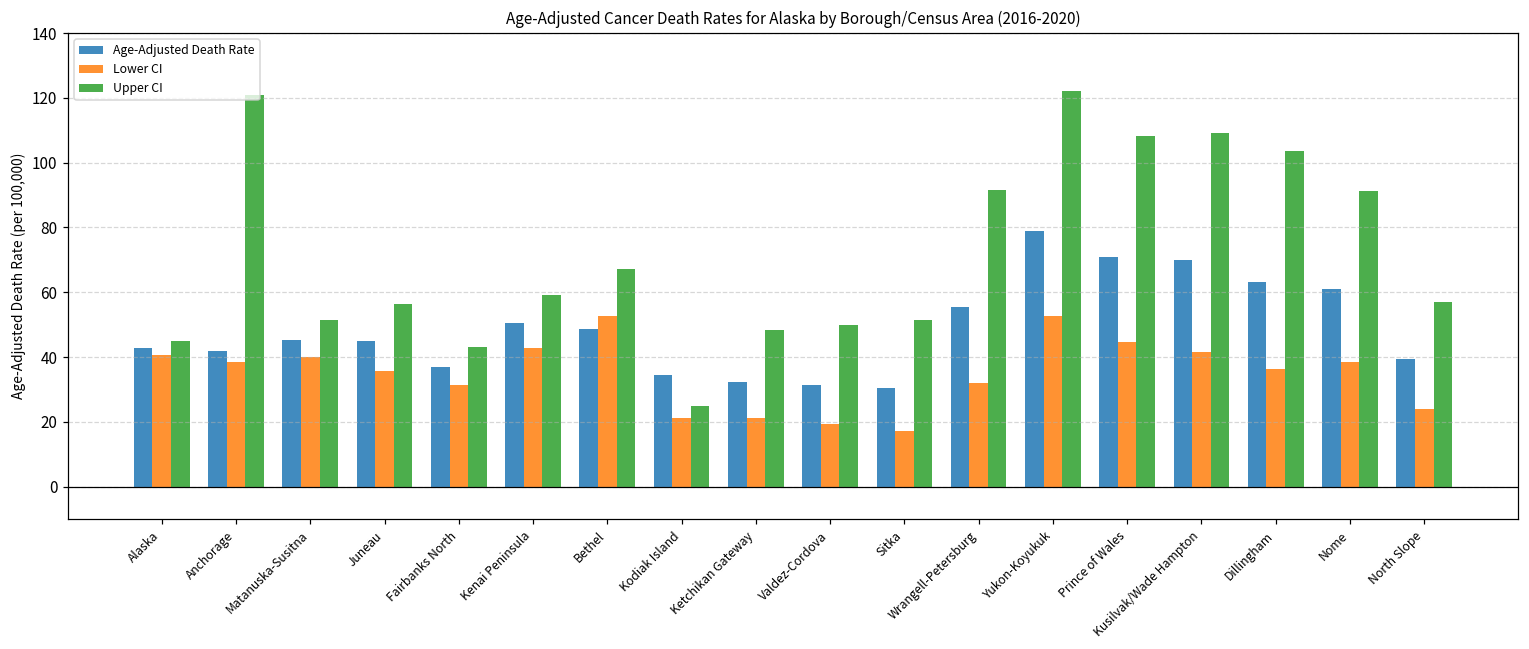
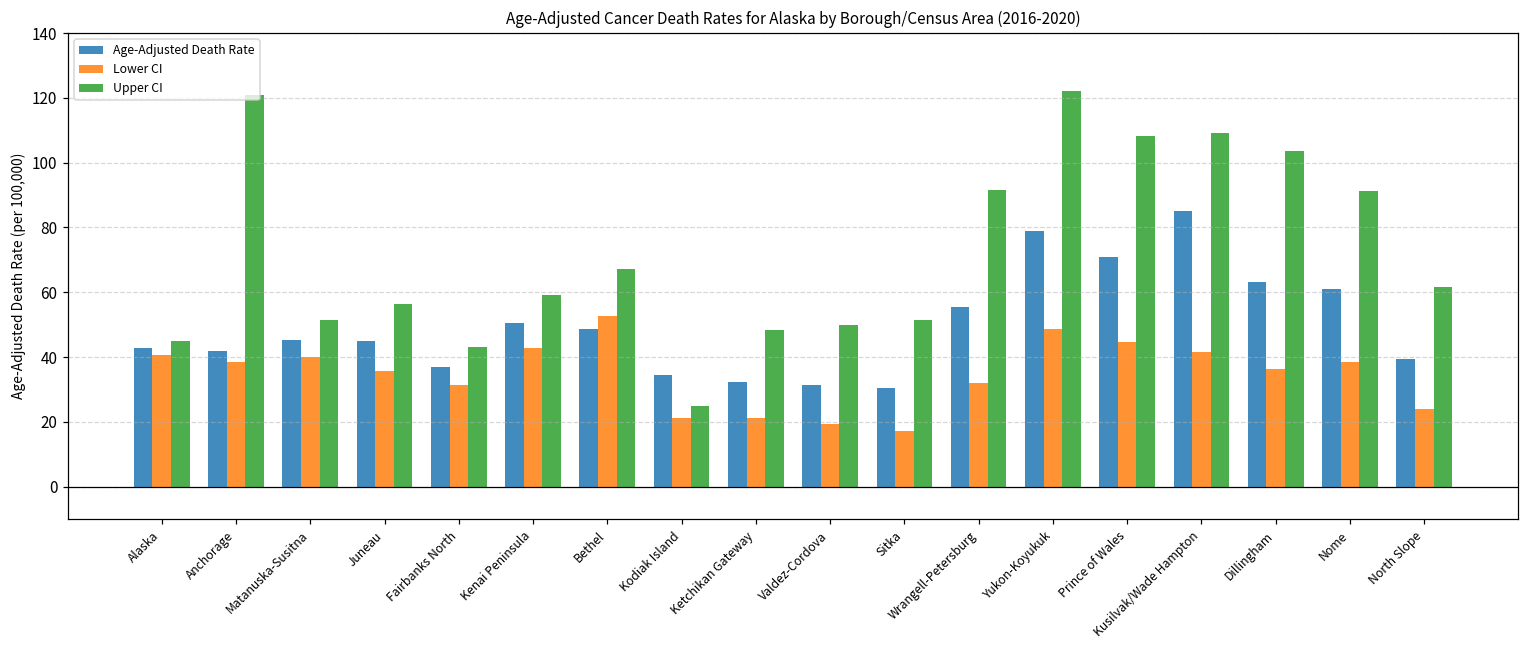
  {
    "Age-Adjusted Death Rate": {
      "Alaska": 43,
      "Anchorage": 42,
      "Matanuska-Susitna": 45,
      "Juneau": 45,
      "Fairbanks North": 37,
      "Kenai Peninsula": 51,
      "Bethel": 49,
      "Kodiak Island": 34,
      "Ketchikan Gateway": 32,
      "Valdez-Cordova": 31,
      "Sitka": 31,
      "Wrangell-Petersburg": 55,
      "Yukon-Koyukuk": 79,
      "Prince of Wales": 71,
-     "Kusilvak/Wade Hampton": 70,
+     "Kusilvak/Wade Hampton": 85,
      "Dillingham": 63,
      "Nome": 61,
      "North Slope": 39
    },
    "Lower CI": {
      "Alaska": 41,
      "Anchorage": 39,
      "Matanuska-Susitna": 40,
      "Juneau": 36,
      "Fairbanks North": 32,
      "Kenai Peninsula": 43,
      "Bethel": 53,
      "Kodiak Island": 21,
      "Ketchikan Gateway": 21,
      "Valdez-Cordova": 19,
      "Sitka": 17,
      "Wrangell-Petersburg": 32,
-     "Yukon-Koyukuk": 53,
+     "Yukon-Koyukuk": 49,
      "Prince of Wales": 45,
      "Kusilvak/Wade Hampton": 42,
      "Dillingham": 36,
      "Nome": 38,
      "North Slope": 24
    },
    "Upper CI": {
      "Alaska": 45,
      "Anchorage": 121,
      "Matanuska-Susitna": 52,
      "Juneau": 56,
      "Fairbanks North": 43,
      "Kenai Peninsula": 59,
      "Bethel": 67,
      "Kodiak Island": 25,
      "Ketchikan Gateway": 48,
      "Valdez-Cordova": 50,
      "Sitka": 51,
      "Wrangell-Petersburg": 92,
      "Yukon-Koyukuk": 122,
      "Prince of Wales": 108,
      "Kusilvak/Wade Hampton": 109,
      "Dillingham": 104,
      "Nome": 91,
-     "North Slope": 57
+     "North Slope": 62
    }
  }
